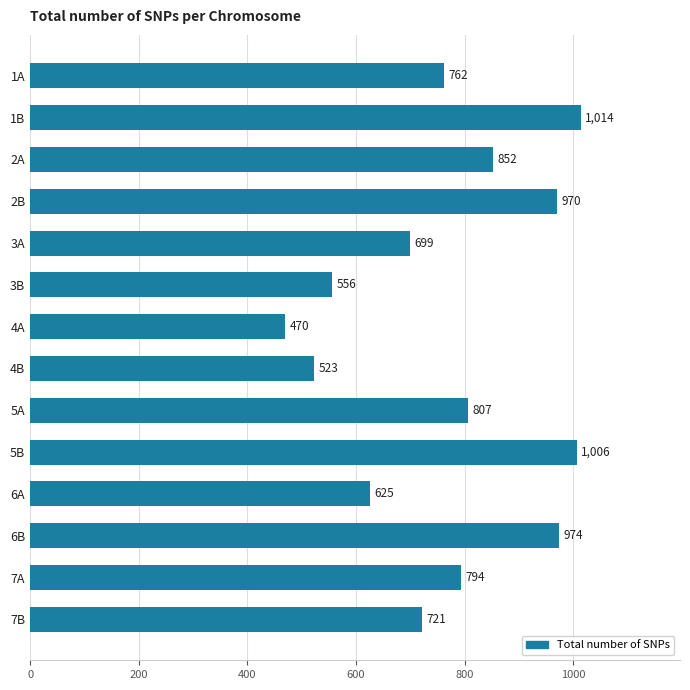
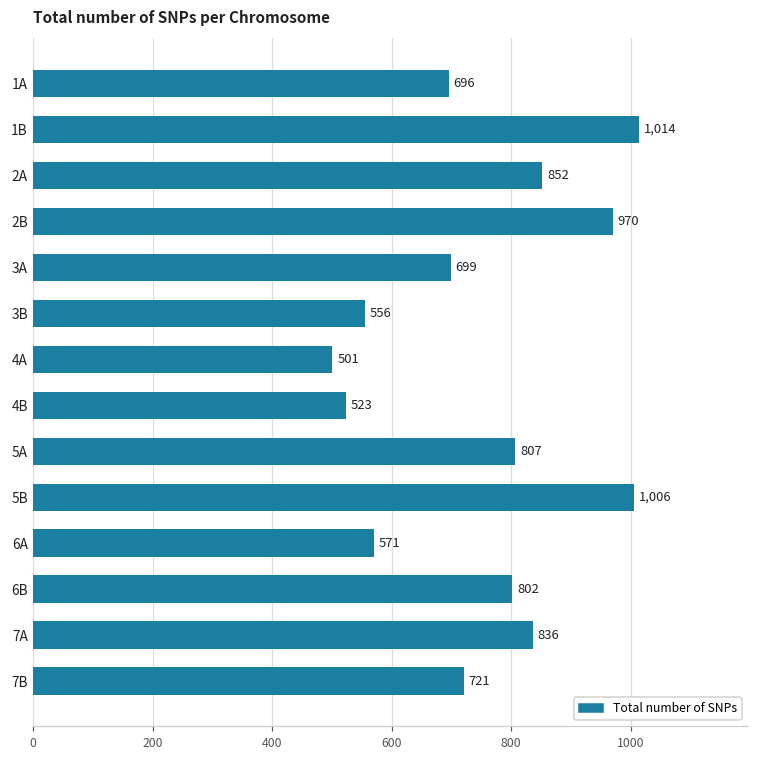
  {
-   "1A": "762",
+   "1A": "696",
    "1B": "1,014",
    "2A": "852",
    "2B": "970",
    "3A": "699",
    "3B": "556",
-   "4A": "470",
+   "4A": "501",
    "4B": "523",
    "5A": "807",
    "5B": "1,006",
-   "6A": "625",
-   "6B": "974",
-   "7A": "794",
+   "6A": "571",
+   "6B": "802",
+   "7A": "836",
    "7B": "721"
  }
